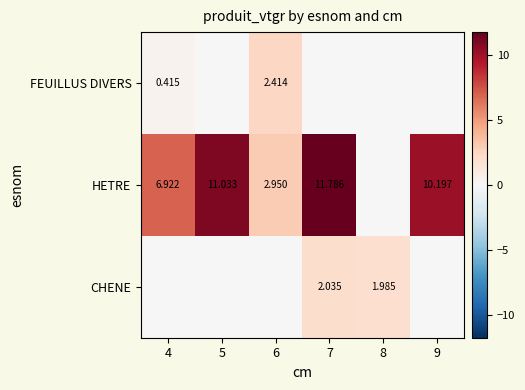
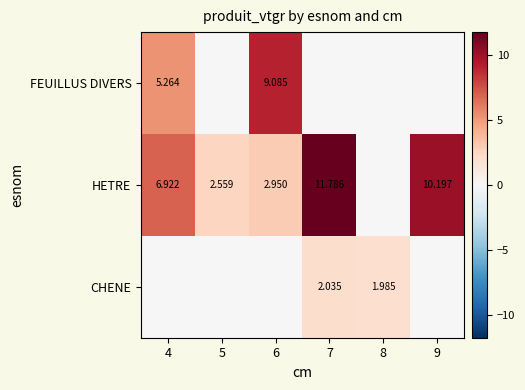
  {
    "FEUILLUS DIVERS": {
-     "4": 0.415,
-     "6": 2.414
+     "4": 5.264,
+     "6": 9.085
    },
    "HETRE": {
      "4": 6.922,
-     "5": 11.033,
+     "5": 2.559,
      "6": 2.950,
      "7": 11.786,
      "9": 10.197
    },
    "CHENE": {
      "7": 2.035,
      "8": 1.985
    }
  }
